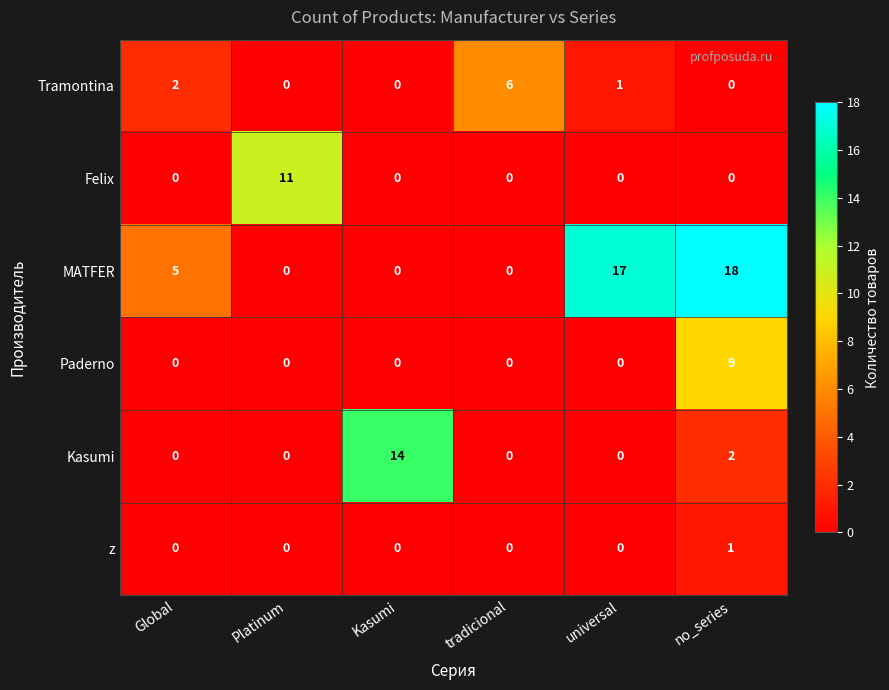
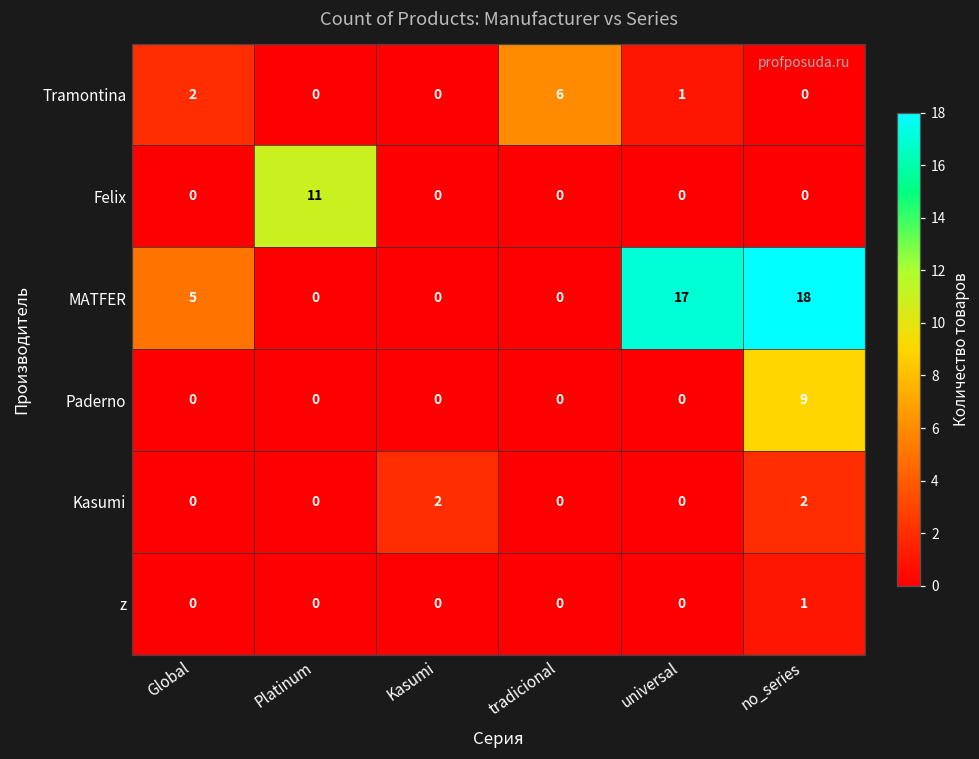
  {
    "Tramontina": {
      "Global": 2,
      "Platinum": 0,
      "Kasumi": 0,
      "tradicional": 6,
      "universal": 1
    },
    "Felix": {
      "Global": 0,
      "Platinum": 11,
      "Kasumi": 0,
      "tradicional": 0,
      "universal": 0,
      "no_series": 0
    },
    "MATFER": {
      "Global": 5,
      "Platinum": 0,
      "Kasumi": 0,
      "tradicional": 0,
      "universal": 17,
      "no_series": 18
    },
    "Paderno": {
      "Global": 0,
      "Platinum": 0,
      "Kasumi": 0,
      "tradicional": 0,
      "universal": 0,
      "no_series": 9
    },
    "Kasumi": {
      "Global": 0,
      "Platinum": 0,
-     "Kasumi": 14,
+     "Kasumi": 2,
      "tradicional": 0,
      "universal": 0,
      "no_series": 2
    },
    "z": {
      "Global": 0,
      "Platinum": 0,
      "Kasumi": 0,
      "tradicional": 0,
      "universal": 0,
      "no_series": 1
    }
  }
